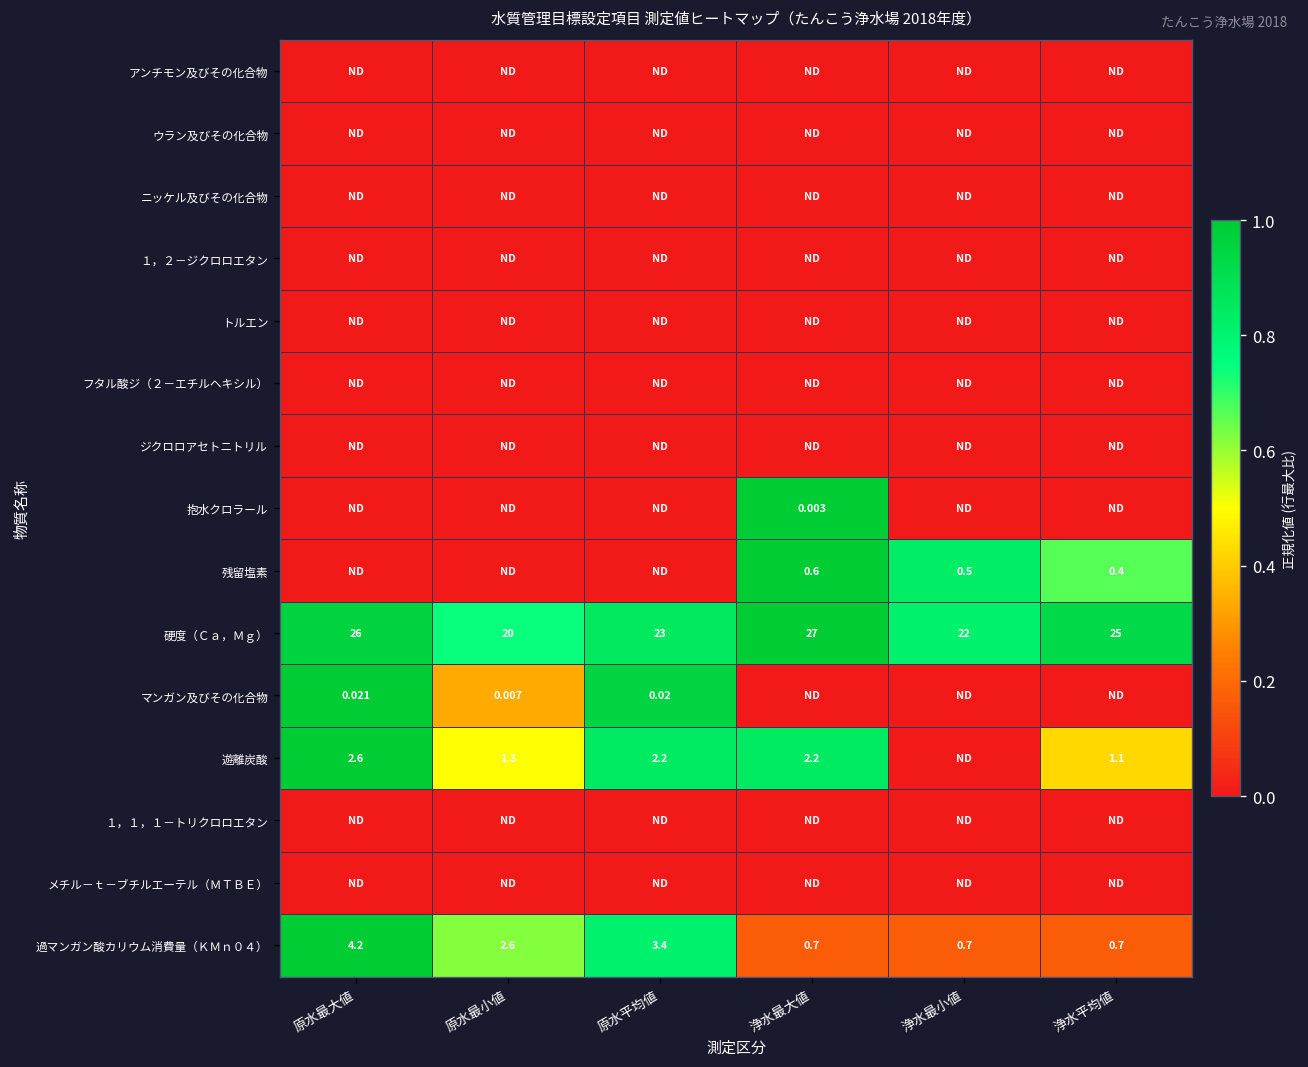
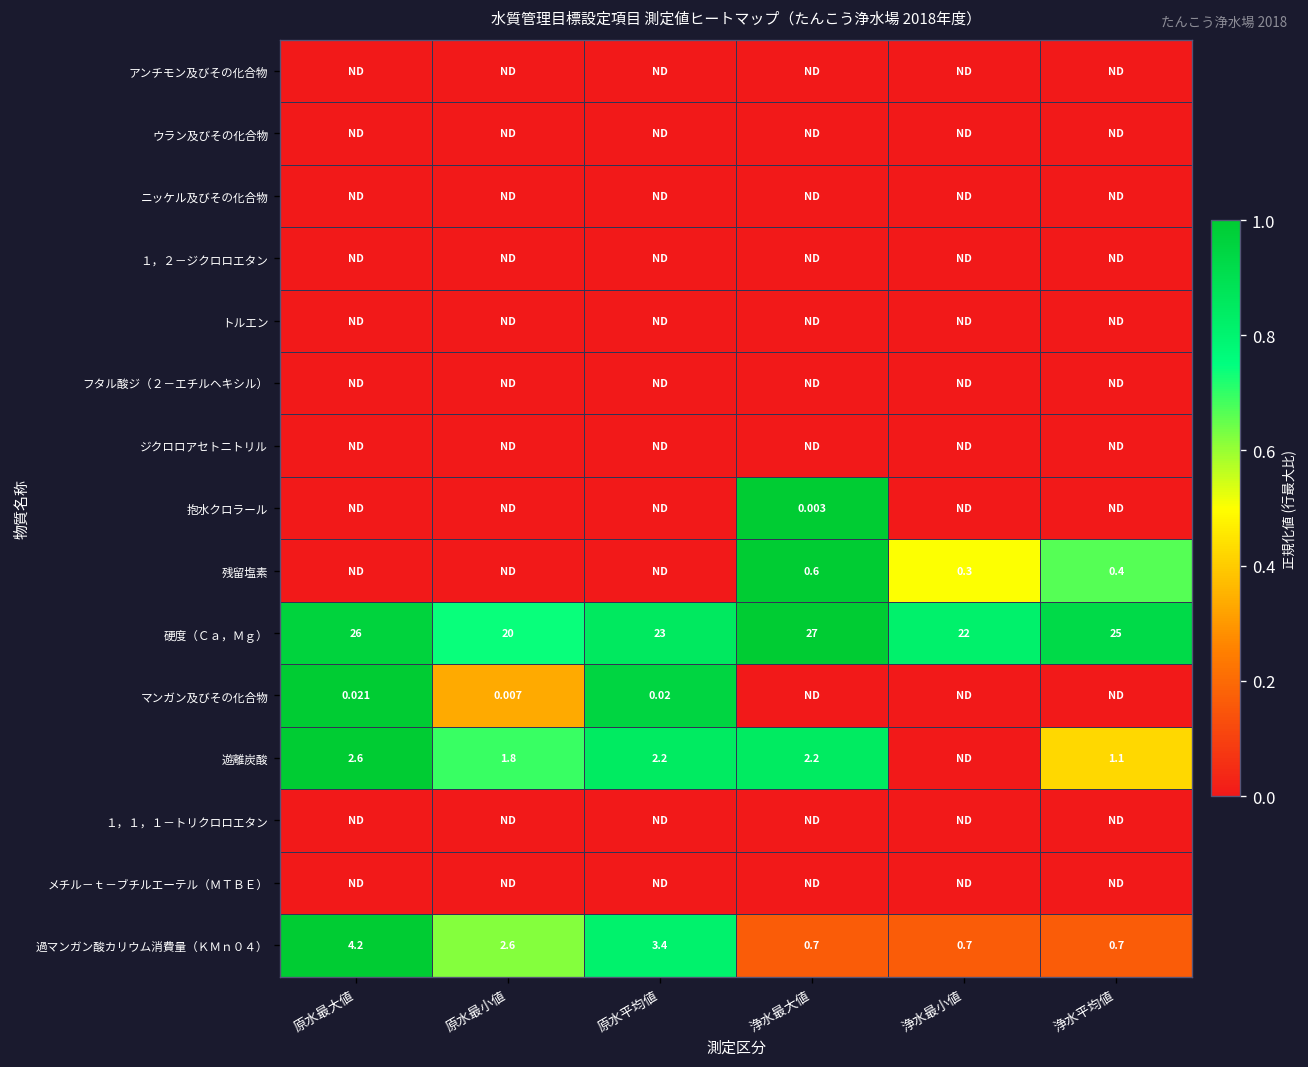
  {
    "抱水クロラール": {
      "浄水最大値": 0.003
    },
    "残留塩素": {
      "浄水最大値": 0.6,
-     "浄水最小値": 0.5,
+     "浄水最小値": 0.3,
      "浄水平均値": 0.4
    },
    "硬度（Ｃａ，Ｍｇ）": {
      "原水最大値": 26,
      "原水最小値": 20,
      "原水平均値": 23,
      "浄水最大値": 27,
      "浄水最小値": 22,
      "浄水平均値": 25
    },
    "マンガン及びその化合物": {
      "原水最大値": 0.021,
      "原水最小値": 0.007,
      "原水平均値": 0.02
    },
    "遊離炭酸": {
      "原水最大値": 2.6,
-     "原水最小値": 1.3,
+     "原水最小値": 1.8,
      "原水平均値": 2.2,
      "浄水最大値": 2.2,
      "浄水平均値": 1.1
    },
    "過マンガン酸カリウム消費量（ＫＭｎ０４）": {
      "原水最大値": 4.2,
      "原水最小値": 2.6,
      "原水平均値": 3.4,
      "浄水最大値": 0.7,
      "浄水最小値": 0.7,
      "浄水平均値": 0.7
    }
  }
